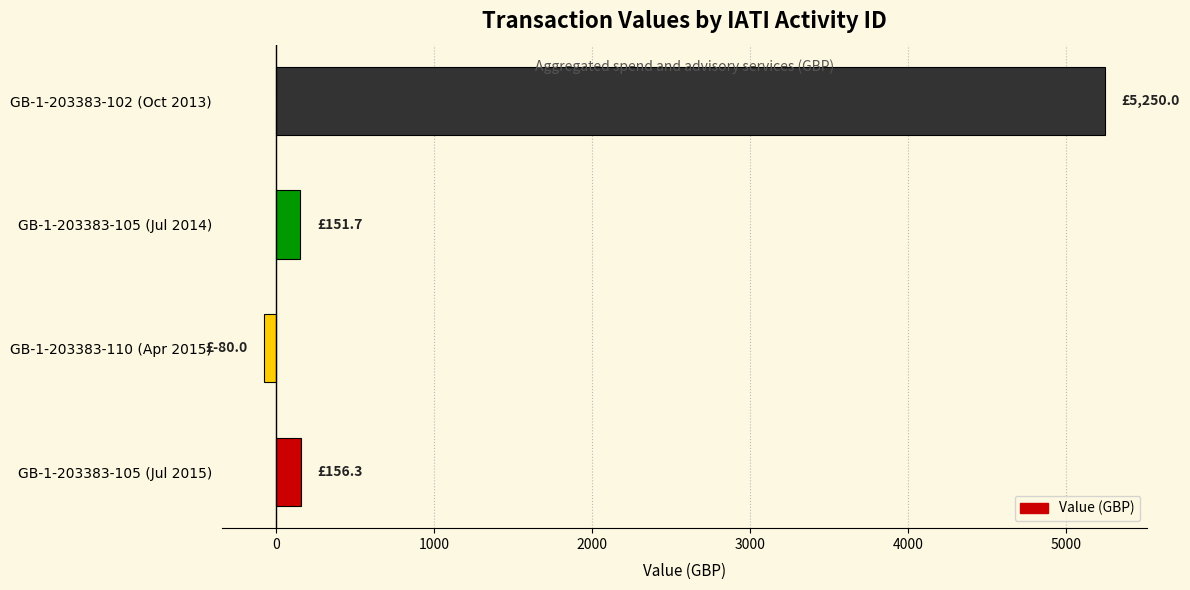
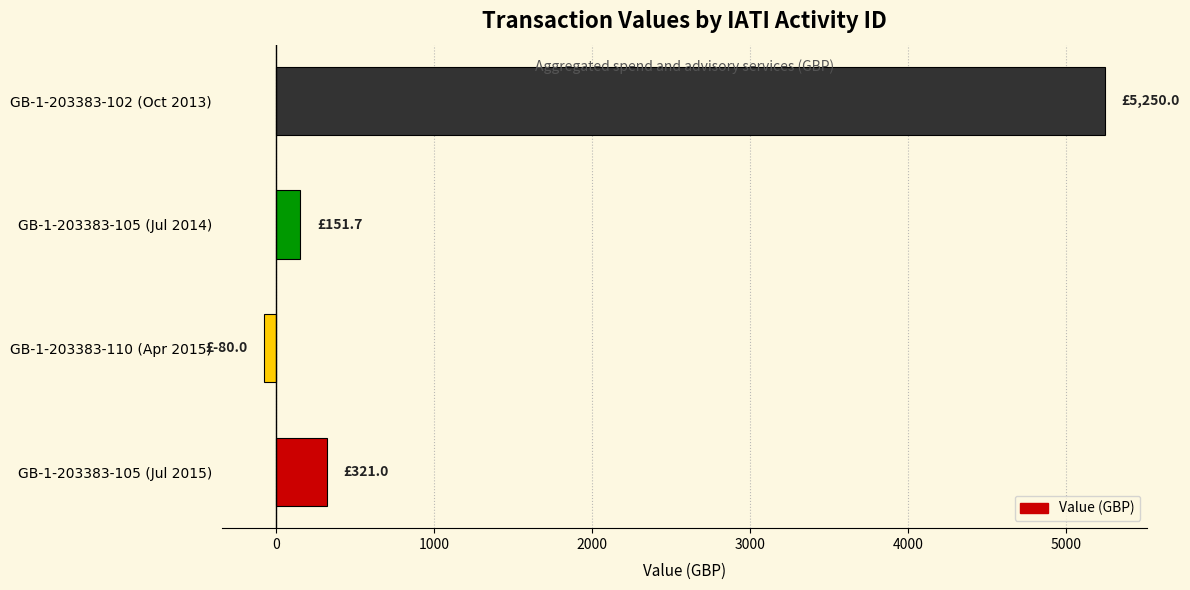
  {
    "GB-1-203383-102 (Oct 2013)": "£5,250.0",
    "GB-1-203383-105 (Jul 2014)": "£151.7",
    "GB-1-203383-110 (Apr 2015)": "£-80.0",
-   "GB-1-203383-105 (Jul 2015)": "£156.3"
+   "GB-1-203383-105 (Jul 2015)": "£321.0"
  }
